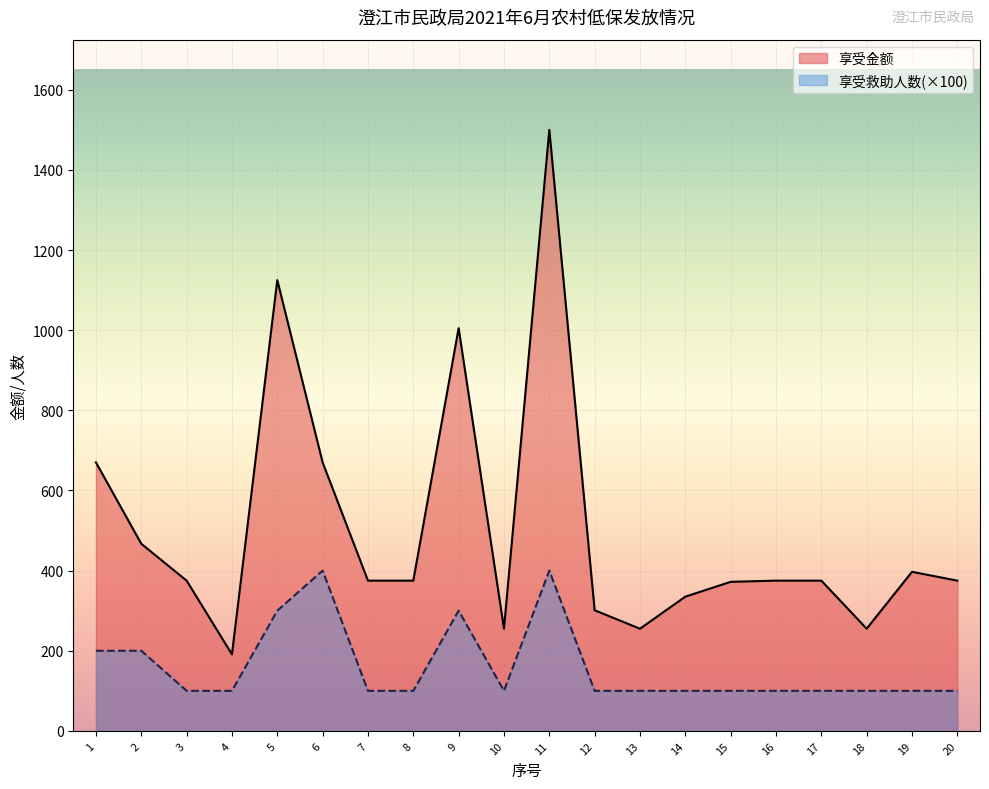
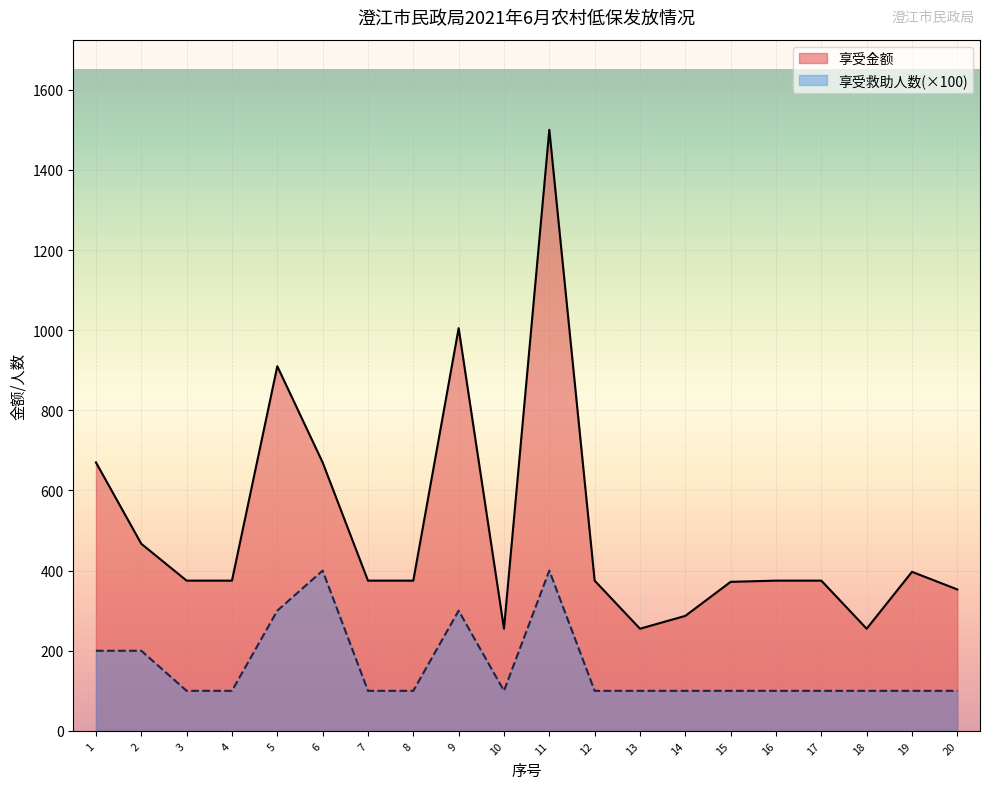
  {
    "享受金额": {
      "1": 670,
      "2": 470,
      "3": 380,
-     "4": 190,
-     "5": 1130,
+     "4": 380,
+     "5": 910,
      "6": 670,
      "7": 380,
      "8": 380,
      "9": 1010,
      "10": 260,
      "11": 1500,
-     "12": 300,
+     "12": 380,
      "13": 260,
-     "14": 340,
+     "14": 290,
      "15": 370,
      "16": 380,
      "17": 380,
      "18": 260,
      "19": 400,
-     "20": 380
+     "20": 350
    },
    "享受救助人数(×100)": {
      "1": 200,
      "2": 200,
      "3": 100,
      "4": 100,
      "5": 300,
      "6": 400,
      "7": 100,
      "8": 100,
      "9": 300,
      "10": 100,
      "11": 400,
      "12": 100,
      "13": 100,
      "14": 100,
      "15": 100,
      "16": 100,
      "17": 100,
      "18": 100,
      "19": 100,
      "20": 100
    }
  }
